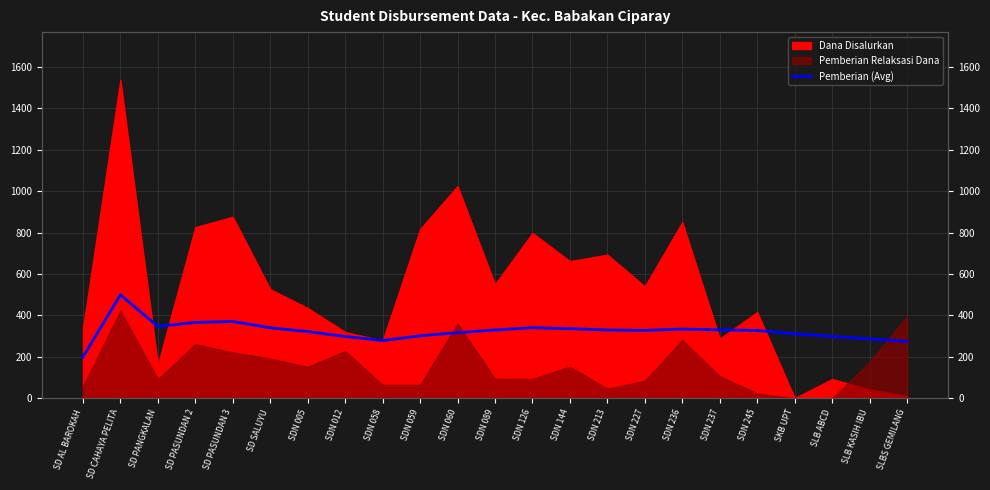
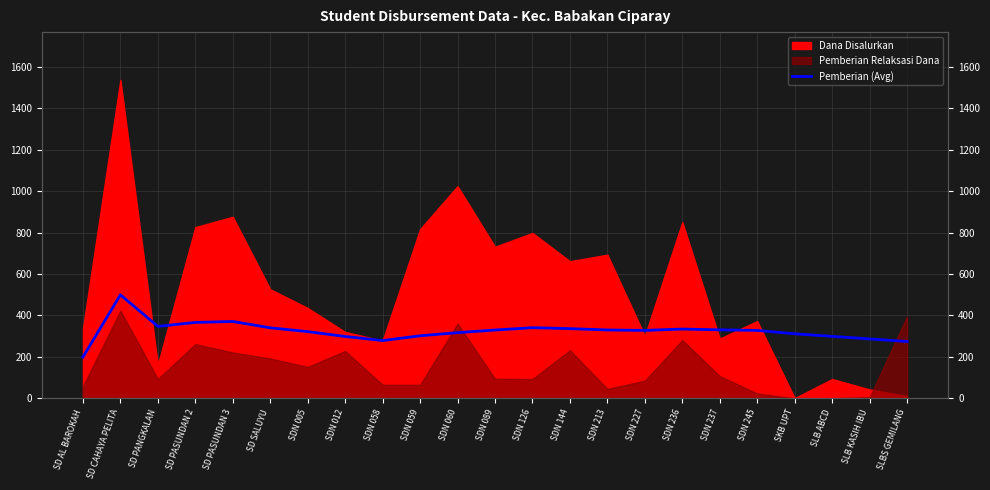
  {
    "Pemberian (Avg)": {
      "SD AL BAROKAH": 200,
      "SD CAHAYA PELITA": 500,
      "SD PANGKALAN": 350,
      "SD PASUNDAN 2": 370,
      "SD PASUNDAN 3": 370,
      "SD SALUYU": 340,
      "SDN 005": 320,
      "SDN 012": 300,
      "SDN 059": 300,
      "SDN 060": 320,
      "SDN 089": 330,
      "SDN 126": 340,
      "SDN 144": 340,
      "SDN 213": 330,
      "SDN 227": 330,
      "SDN 236": 330,
      "SDN 237": 330,
      "SDN 245": 330,
      "SKB UPT": 310,
      "SLB ABCD": 300,
      "SLB KASIH IBU": 290,
      "SLBS GEMILANG": 270
    },
    "Dana Disalurkan": {
      "SD AL BAROKAH": 340,
      "SD CAHAYA PELITA": 1540,
      "SD PANGKALAN": 160,
      "SD PASUNDAN 2": 830,
      "SD PASUNDAN 3": 880,
      "SD SALUYU": 530,
      "SDN 005": 440,
      "SDN 012": 320,
      "SDN 059": 820,
      "SDN 060": 1020,
-     "SDN 089": 550,
+     "SDN 089": 730,
      "SDN 126": 800,
      "SDN 144": 660,
      "SDN 213": 690,
-     "SDN 227": 540,
+     "SDN 227": 300,
      "SDN 236": 850,
      "SDN 237": 290,
-     "SDN 245": 420,
+     "SDN 245": 370,
      "SLB ABCD": 90,
      "SLB KASIH IBU": 40
    },
    "Pemberian Relaksasi Dana": {
      "SD AL BAROKAH": 60,
      "SD CAHAYA PELITA": 420,
      "SD PANGKALAN": 90,
      "SD PASUNDAN 2": 260,
      "SD PASUNDAN 3": 220,
      "SD SALUYU": 190,
      "SDN 005": 150,
      "SDN 012": 230,
      "SDN 058": 70,
      "SDN 059": 70,
      "SDN 060": 360,
      "SDN 089": 90,
      "SDN 126": 90,
-     "SDN 144": 150,
+     "SDN 144": 230,
      "SDN 213": 50,
      "SDN 227": 90,
      "SDN 236": 280,
      "SDN 237": 110,
      "SDN 245": 20,
      "SLB ABCD": 0,
-     "SLB KASIH IBU": 180,
+     "SLB KASIH IBU": 10,
      "SLBS GEMILANG": 400
    }
  }
